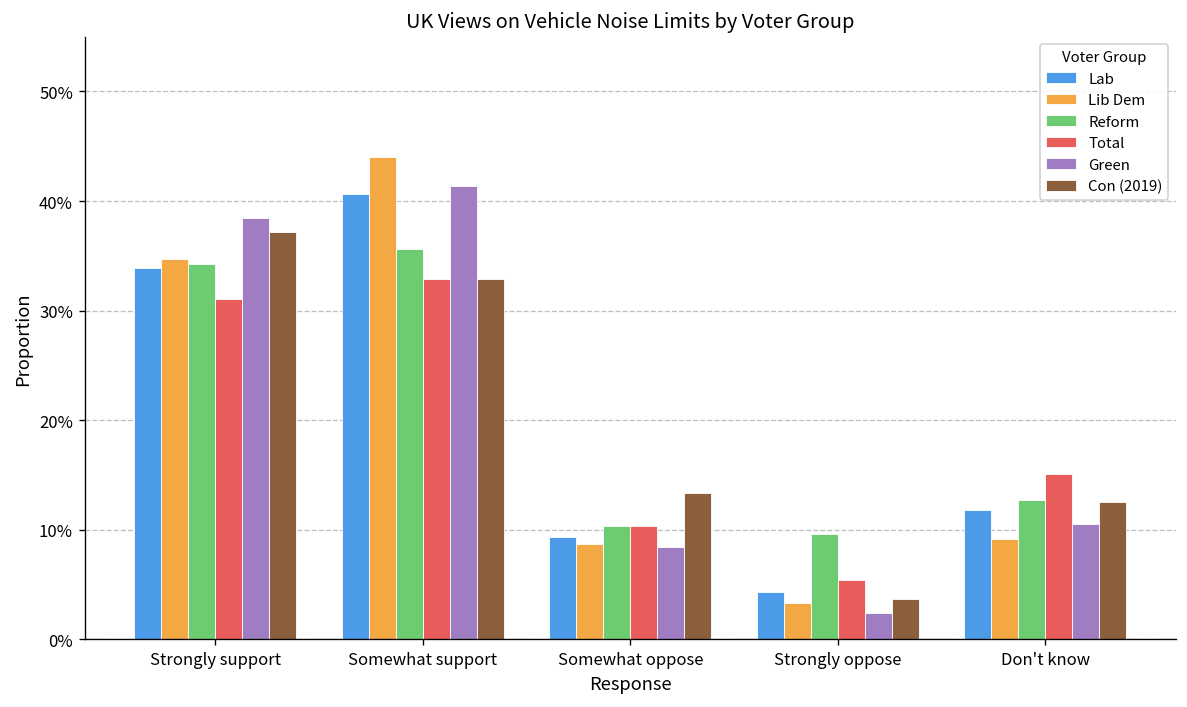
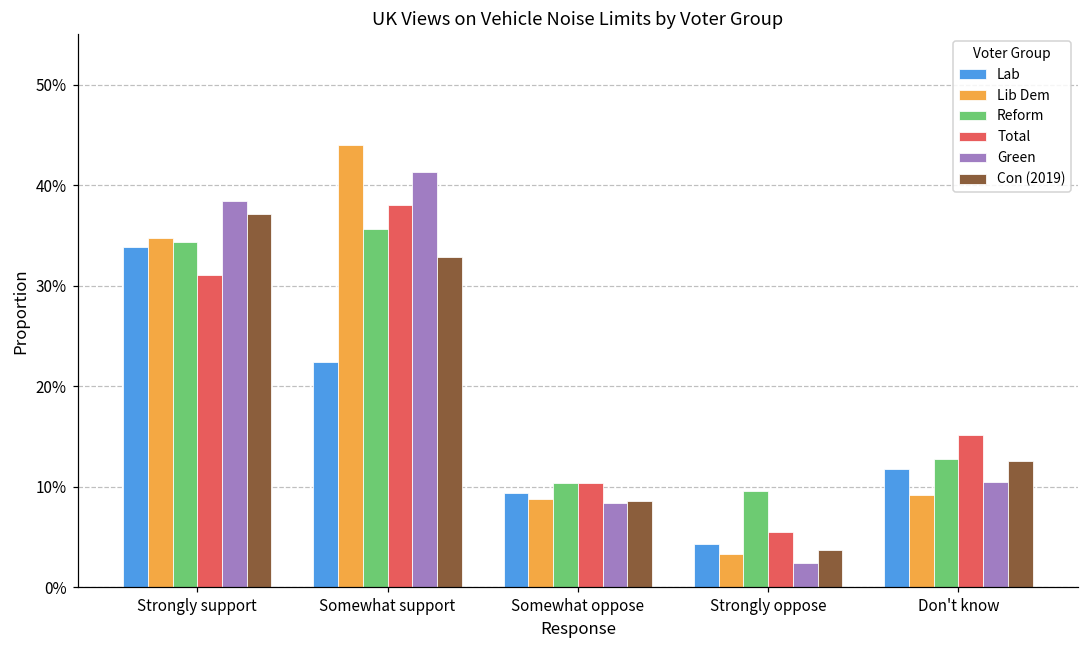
  {
    "Lab": {
      "Strongly support": "34%",
-     "Somewhat support": "41%",
+     "Somewhat support": "22%",
      "Somewhat oppose": "9%",
      "Strongly oppose": "4%",
      "Don't know": "12%"
    },
    "Lib Dem": {
      "Strongly support": "35%",
      "Somewhat support": "44%",
      "Somewhat oppose": "9%",
      "Strongly oppose": "3%",
      "Don't know": "9%"
    },
    "Reform": {
      "Strongly support": "34%",
      "Somewhat support": "36%",
      "Somewhat oppose": "10%",
      "Strongly oppose": "10%",
      "Don't know": "13%"
    },
    "Total": {
      "Strongly support": "31%",
-     "Somewhat support": "33%",
+     "Somewhat support": "38%",
      "Somewhat oppose": "10%",
      "Strongly oppose": "5%",
      "Don't know": "15%"
    },
    "Green": {
      "Strongly support": "38%",
      "Somewhat support": "41%",
      "Somewhat oppose": "8%",
      "Strongly oppose": "2%",
      "Don't know": "10%"
    },
    "Con (2019)": {
      "Strongly support": "37%",
      "Somewhat support": "33%",
-     "Somewhat oppose": "13%",
+     "Somewhat oppose": "9%",
      "Strongly oppose": "4%",
      "Don't know": "13%"
    }
  }
